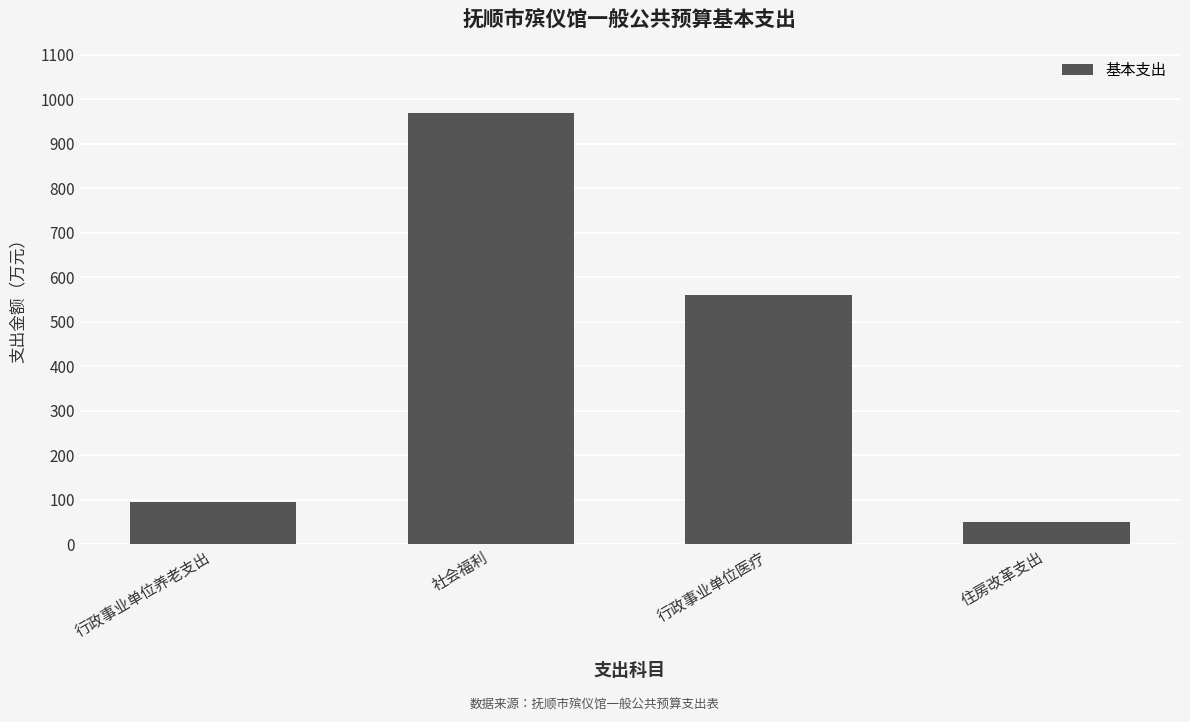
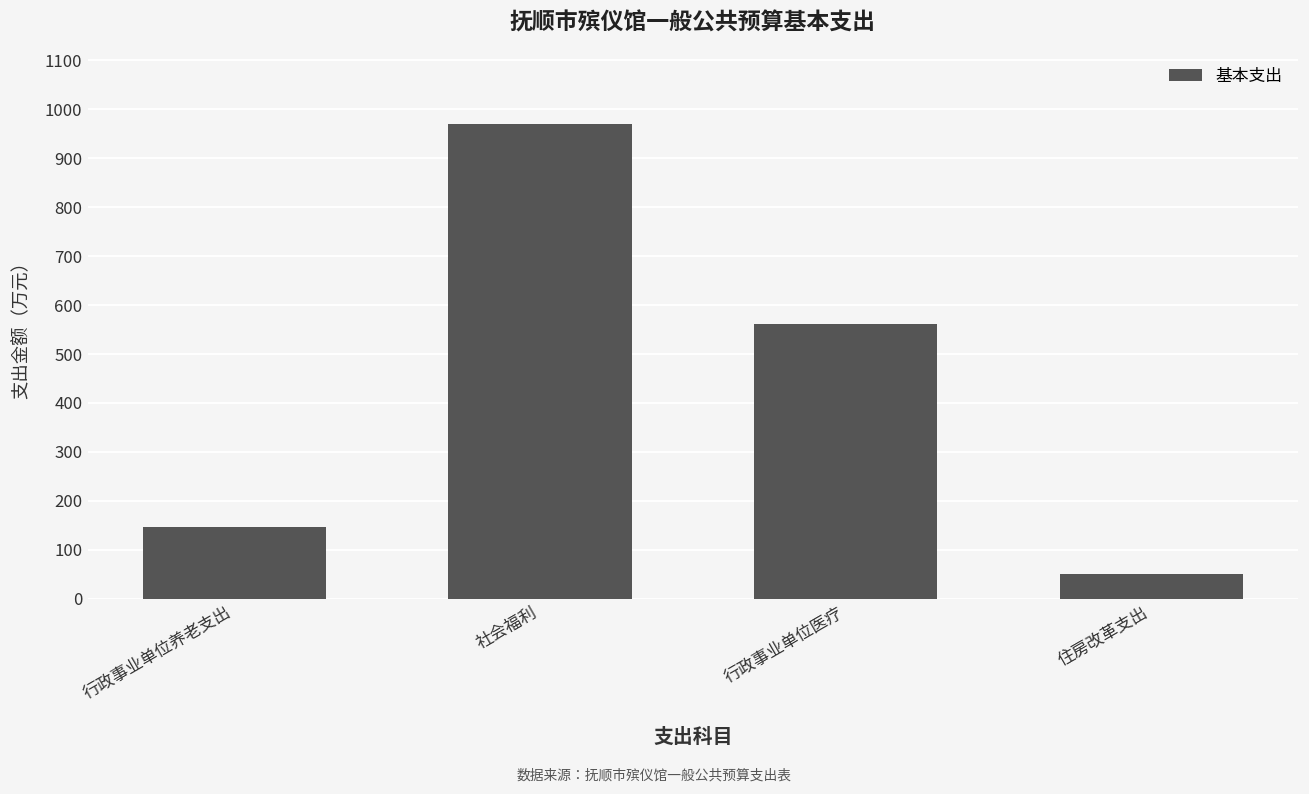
  {
-   "行政事业单位养老支出": 100,
+   "行政事业单位养老支出": 150,
    "社会福利": 970,
    "行政事业单位医疗": 560,
    "住房改革支出": 50
  }
